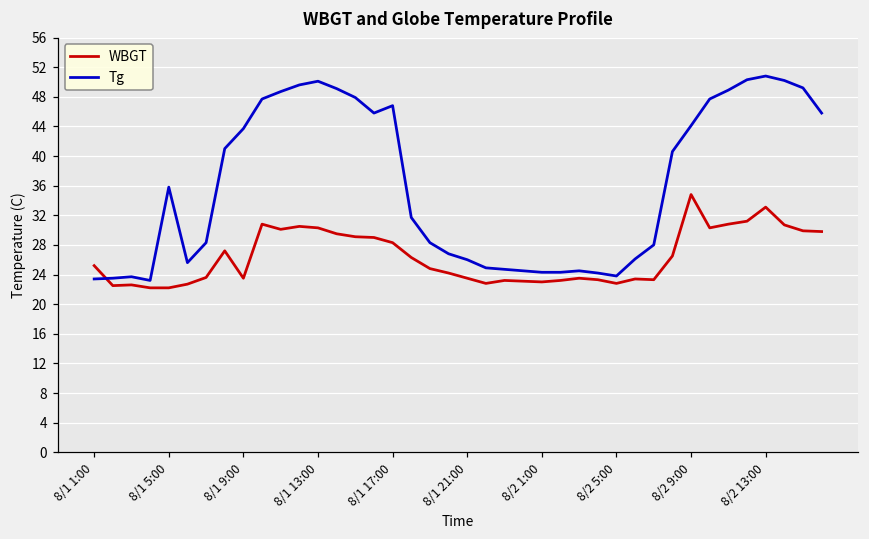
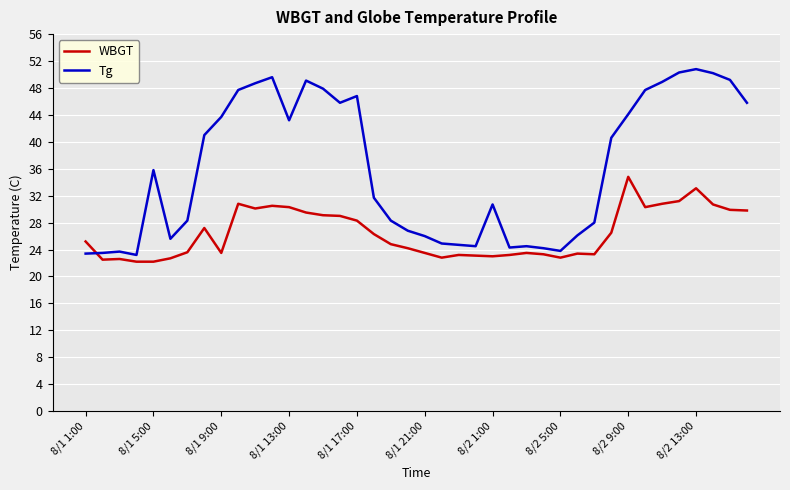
  {
    "WBGT": {
      "8/1 1:00": 25,
      "8/1 5:00": 22,
      "8/1 9:00": 24,
      "8/1 13:00": 30,
      "8/1 17:00": 28,
      "8/1 21:00": 24,
      "8/2 1:00": 23,
      "8/2 5:00": 23,
      "8/2 9:00": 35,
      "8/2 13:00": 33
    },
    "Tg": {
      "8/1 1:00": 23,
      "8/1 5:00": 36,
      "8/1 9:00": 44,
-     "8/1 13:00": 50,
+     "8/1 13:00": 43,
      "8/1 17:00": 47,
      "8/1 21:00": 26,
-     "8/2 1:00": 24,
+     "8/2 1:00": 31,
      "8/2 5:00": 24,
      "8/2 9:00": 44,
      "8/2 13:00": 51
    }
  }
